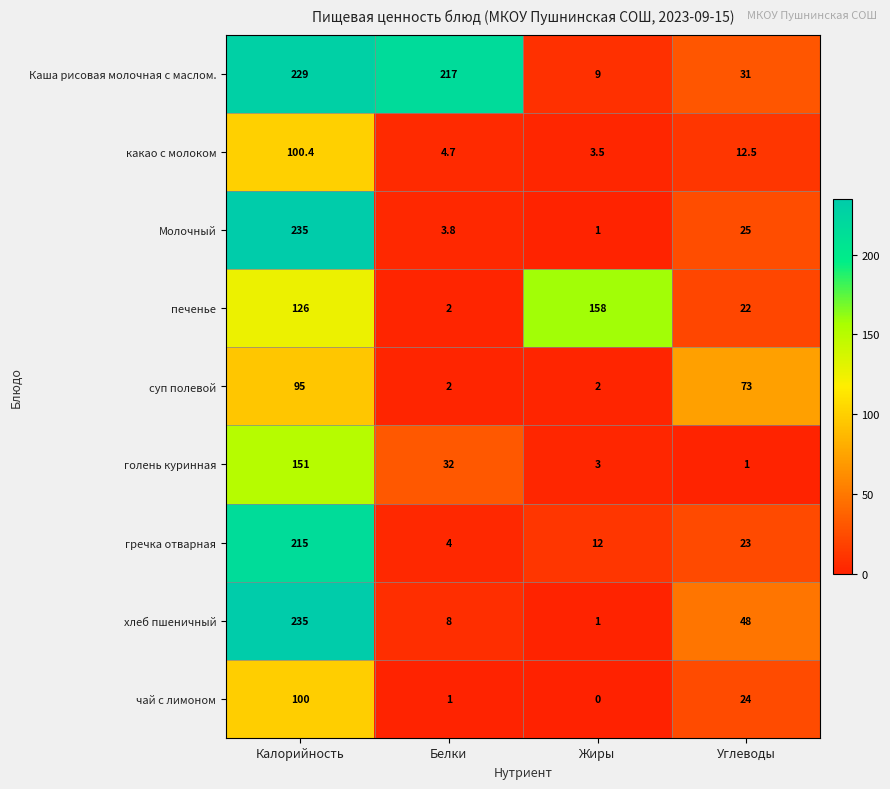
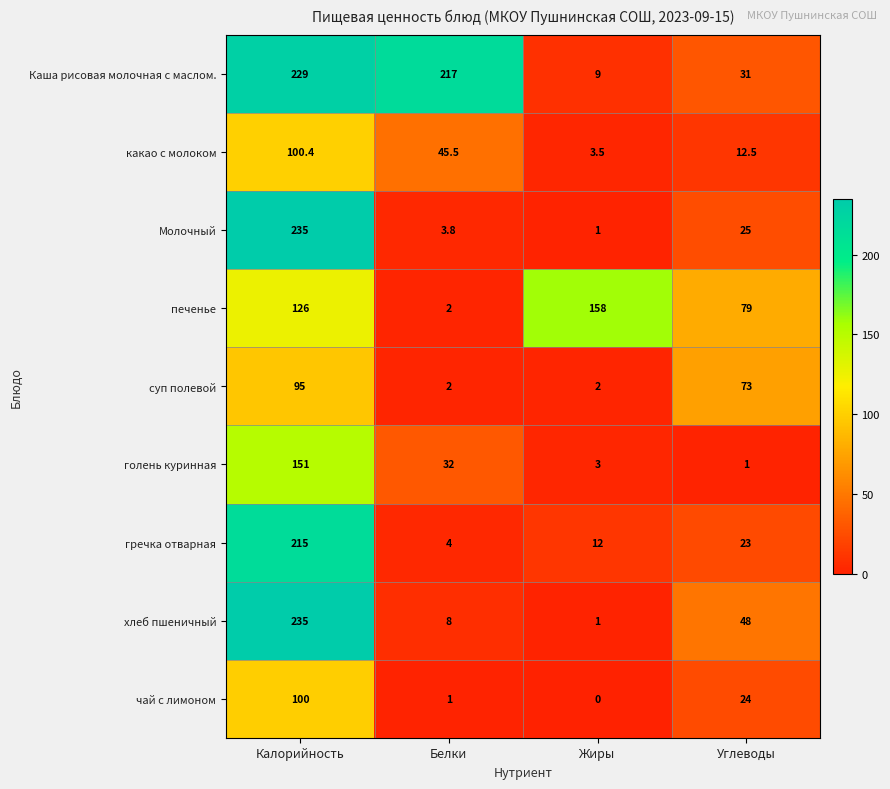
  {
    "Каша рисовая молочная с маслом.": {
      "Калорийность": 229,
      "Белки": 217,
      "Жиры": 9,
      "Углеводы": 31
    },
    "какао с молоком": {
      "Калорийность": 100.4,
-     "Белки": 4.7,
+     "Белки": 45.5,
      "Жиры": 3.5,
      "Углеводы": 12.5
    },
    "Молочный": {
      "Калорийность": 235,
      "Белки": 3.8,
      "Жиры": 1,
      "Углеводы": 25
    },
    "печенье": {
      "Калорийность": 126,
      "Белки": 2,
      "Жиры": 158,
-     "Углеводы": 22
+     "Углеводы": 79
    },
    "суп полевой": {
      "Калорийность": 95,
      "Белки": 2,
      "Жиры": 2,
      "Углеводы": 73
    },
    "голень куринная": {
      "Калорийность": 151,
      "Белки": 32,
      "Жиры": 3,
      "Углеводы": 1
    },
    "гречка отварная": {
      "Калорийность": 215,
      "Белки": 4,
      "Жиры": 12,
      "Углеводы": 23
    },
    "хлеб пшеничный": {
      "Калорийность": 235,
      "Белки": 8,
      "Жиры": 1,
      "Углеводы": 48
    },
    "чай с лимоном": {
      "Калорийность": 100,
      "Белки": 1,
      "Жиры": 0,
      "Углеводы": 24
    }
  }
